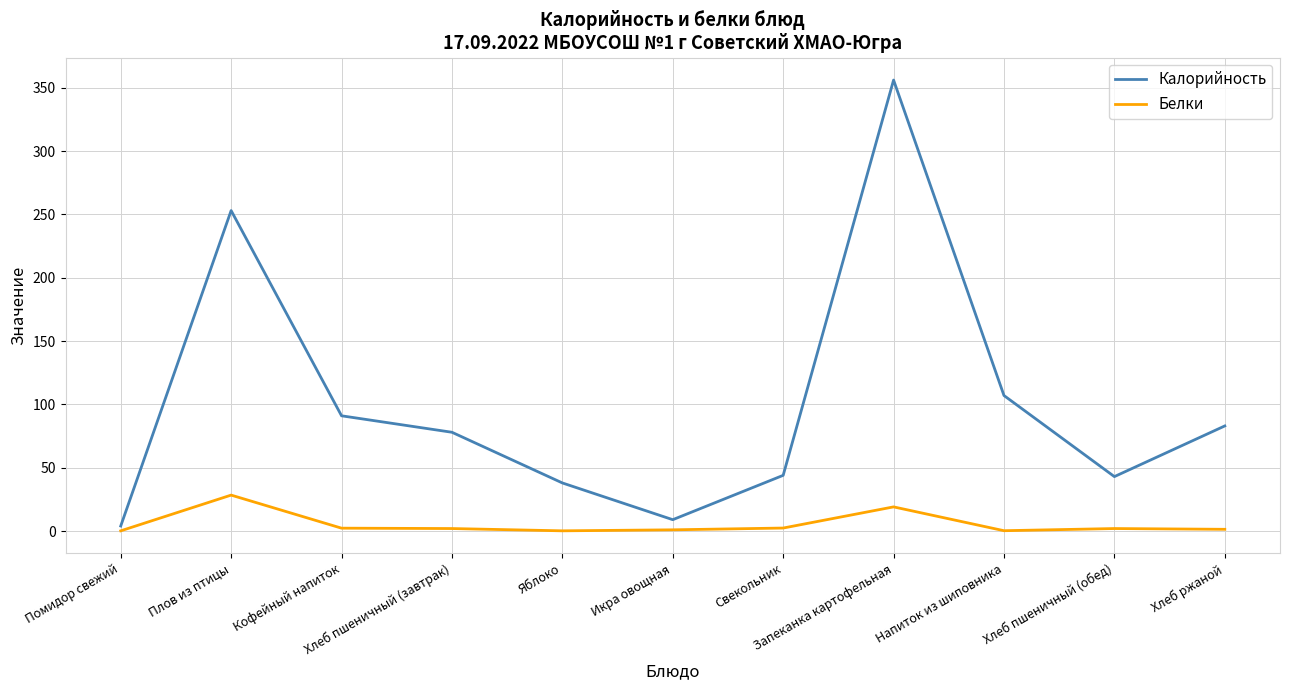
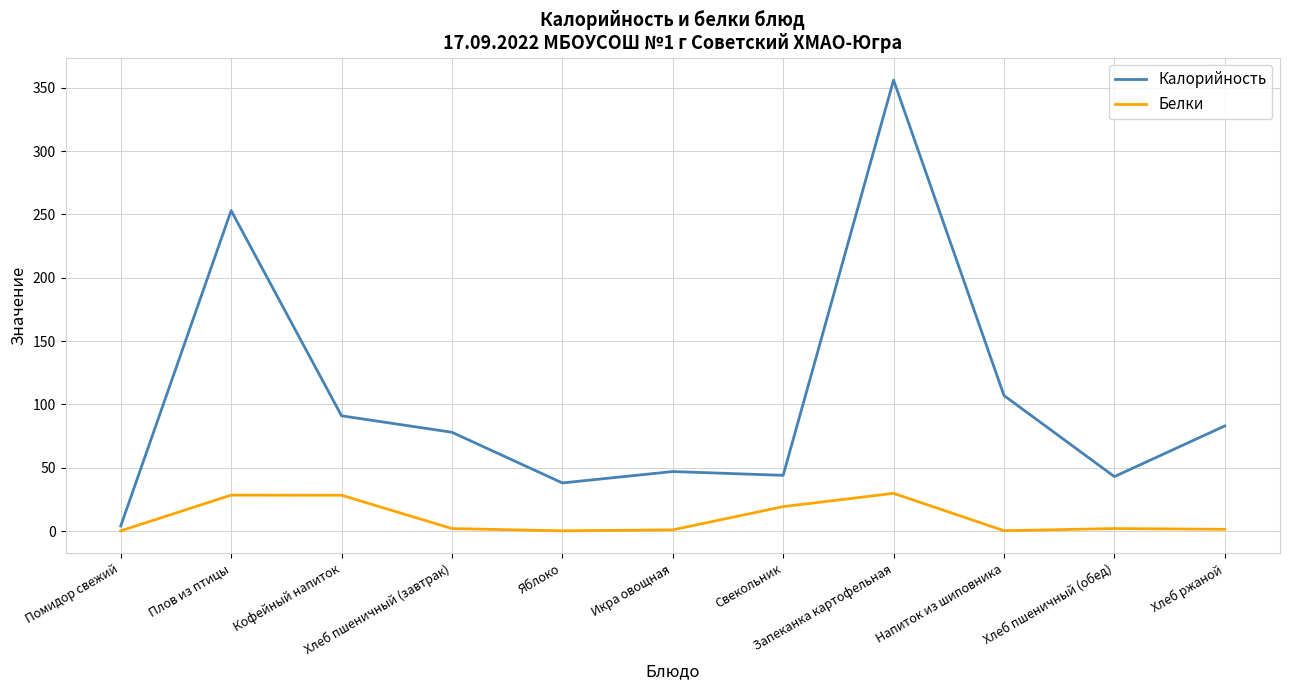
  {
    "Калорийность": {
      "Помидор свежий": 4,
      "Плов из птицы": 253,
      "Кофейный напиток": 91,
      "Хлеб пшеничный (завтрак)": 78,
      "Яблоко": 38,
-     "Икра овощная": 9,
+     "Икра овощная": 47,
      "Свекольник": 44,
      "Запеканка картофельная": 356,
      "Напиток из шиповника": 107,
      "Хлеб пшеничный (обед)": 43,
      "Хлеб ржаной": 83
    },
    "Белки": {
      "Помидор свежий": 0,
      "Плов из птицы": 28,
-     "Кофейный напиток": 2,
+     "Кофейный напиток": 28,
      "Хлеб пшеничный (завтрак)": 2,
      "Яблоко": 0,
      "Икра овощная": 1,
-     "Свекольник": 2,
-     "Запеканка картофельная": 19,
+     "Свекольник": 19,
+     "Запеканка картофельная": 30,
      "Напиток из шиповника": 0,
      "Хлеб пшеничный (обед)": 2,
      "Хлеб ржаной": 1
    }
  }
